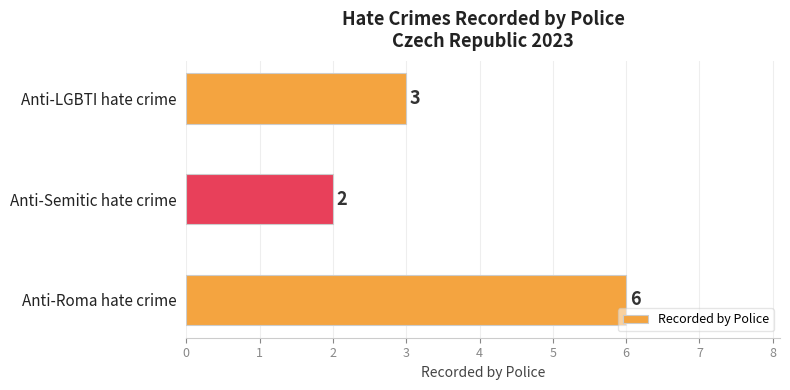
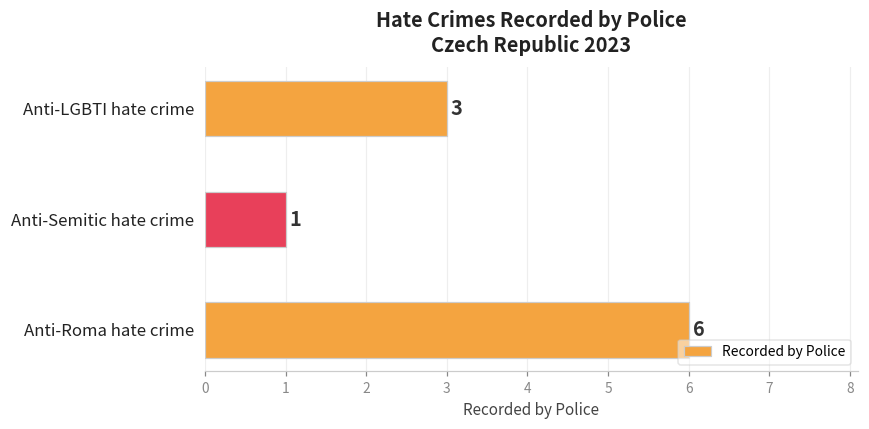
  {
    "Anti-LGBTI hate crime": 3,
-   "Anti-Semitic hate crime": 2
+   "Anti-Semitic hate crime": 1
  }
